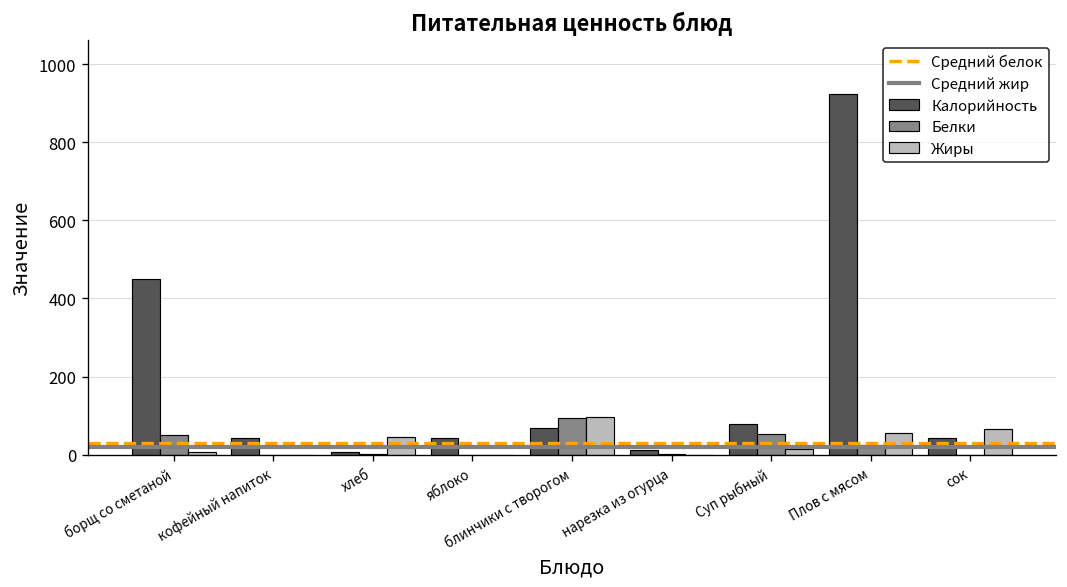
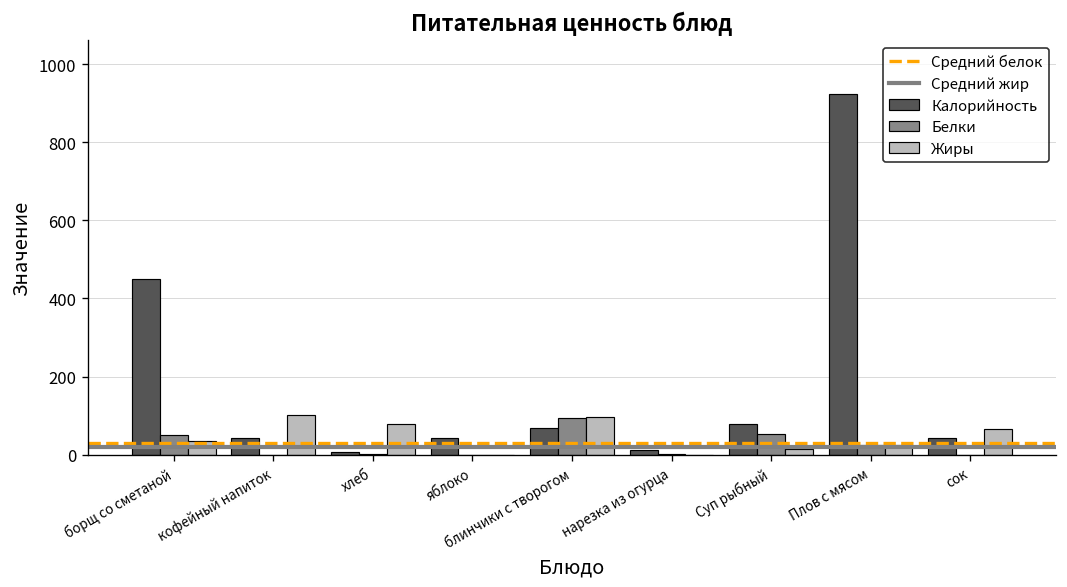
  {
    "Калорийность": {
      "борщ со сметаной": 450,
      "кофейный напиток": 40,
      "хлеб": 10,
      "яблоко": 40,
      "блинчики с творогом": 70,
      "нарезка из огурца": 10,
      "Суп рыбный": 80,
      "Плов с мясом": 920,
      "сок": 40
    },
    "Белки": {
      "борщ со сметаной": 50,
      "кофейный напиток": 0,
      "блинчики с творогом": 90,
      "Суп рыбный": 50,
      "Плов с мясом": 30
    },
    "Жиры": {
-     "борщ со сметаной": 10,
-     "кофейный напиток": 0,
-     "хлеб": 50,
+     "борщ со сметаной": 40,
+     "кофейный напиток": 100,
+     "хлеб": 80,
      "блинчики с творогом": 100,
      "Суп рыбный": 20,
-     "Плов с мясом": 60,
+     "Плов с мясом": 30,
      "сок": 60
    }
  }
